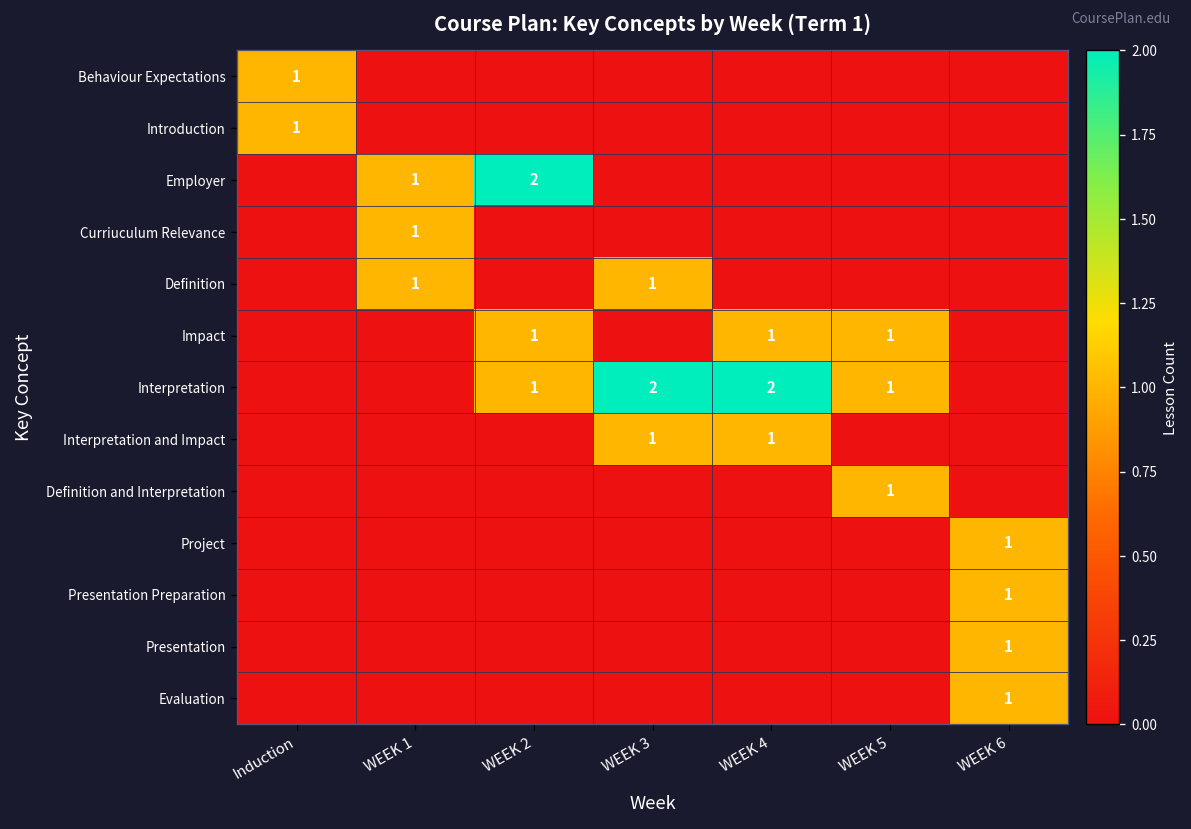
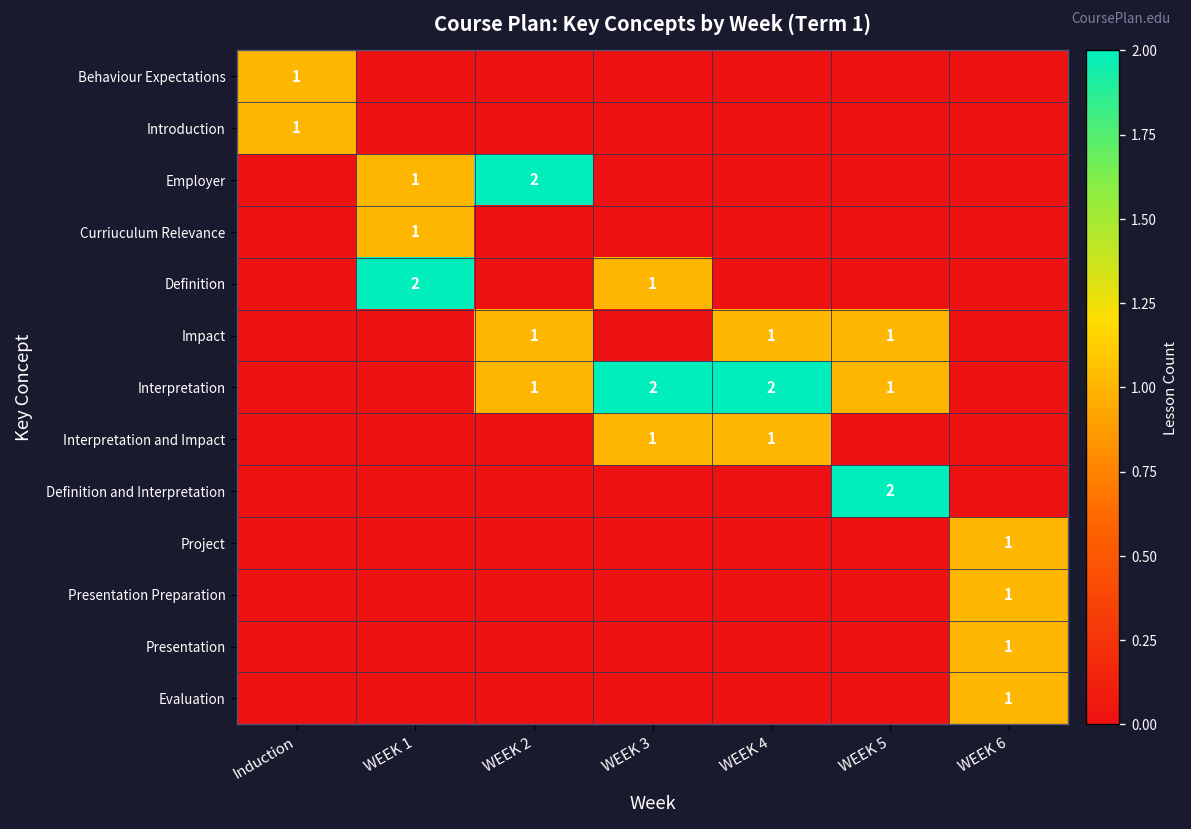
  {
    "Behaviour Expectations": {
      "Induction": 1
    },
    "Introduction": {
      "Induction": 1
    },
    "Employer": {
      "WEEK 1": 1,
      "WEEK 2": 2
    },
    "Curriuculum Relevance": {
      "WEEK 1": 1
    },
    "Definition": {
-     "WEEK 1": 1,
+     "WEEK 1": 2,
      "WEEK 3": 1
    },
    "Impact": {
      "WEEK 2": 1,
      "WEEK 4": 1,
      "WEEK 5": 1
    },
    "Interpretation": {
      "WEEK 2": 1,
      "WEEK 3": 2,
      "WEEK 4": 2,
      "WEEK 5": 1
    },
    "Interpretation and Impact": {
      "WEEK 3": 1,
      "WEEK 4": 1
    },
    "Definition and Interpretation": {
-     "WEEK 5": 1
+     "WEEK 5": 2
    },
    "Project": {
      "WEEK 6": 1
    },
    "Presentation Preparation": {
      "WEEK 6": 1
    },
    "Presentation": {
      "WEEK 6": 1
    },
    "Evaluation": {
      "WEEK 6": 1
    }
  }
